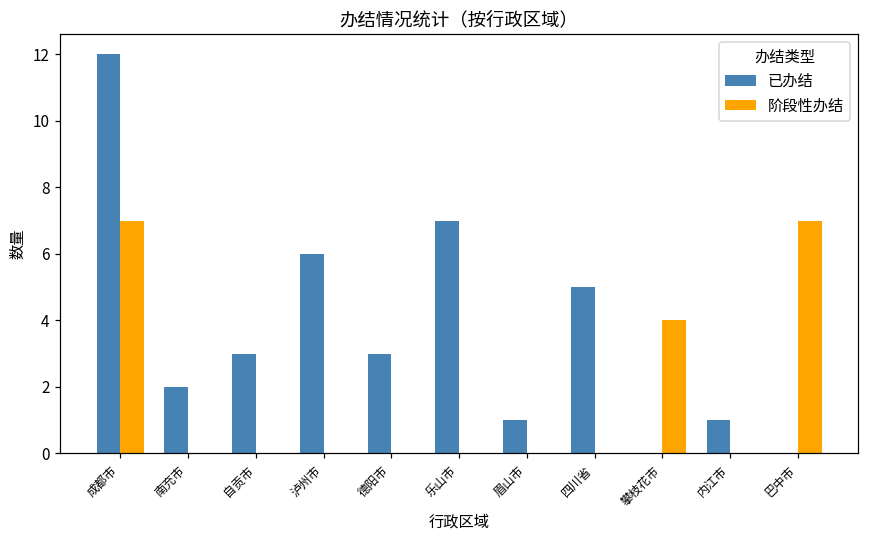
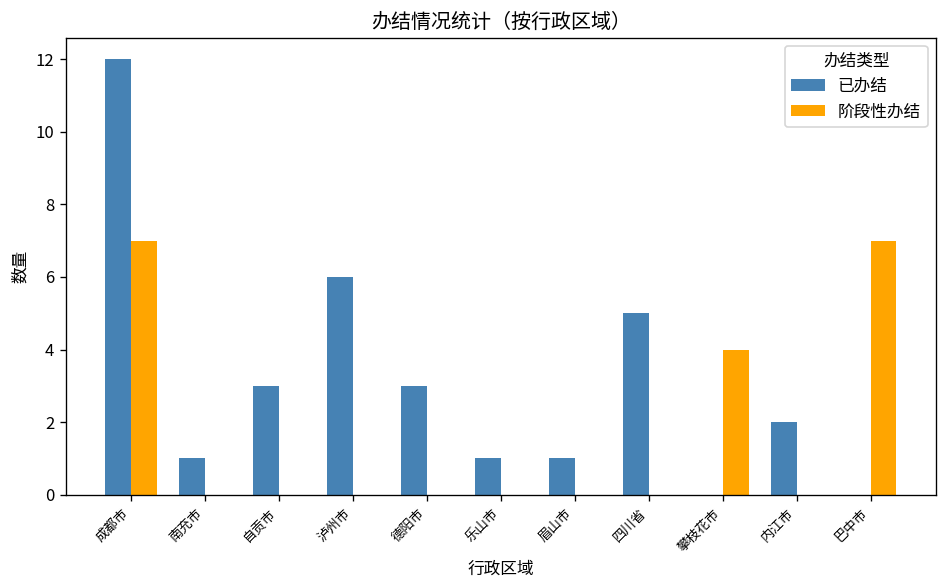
  {
    "已办结": {
      "成都市": 12,
-     "南充市": 2,
+     "南充市": 1,
      "自贡市": 3,
      "泸州市": 6,
      "德阳市": 3,
-     "乐山市": 7,
+     "乐山市": 1,
      "眉山市": 1,
      "四川省": 5,
      "攀枝花市": 0,
-     "内江市": 1,
+     "内江市": 2,
      "巴中市": 0
    },
    "阶段性办结": {
      "成都市": 7,
      "南充市": 0,
      "自贡市": 0,
      "泸州市": 0,
      "德阳市": 0,
      "乐山市": 0,
      "眉山市": 0,
      "四川省": 0,
      "攀枝花市": 4,
      "内江市": 0,
      "巴中市": 7
    }
  }
